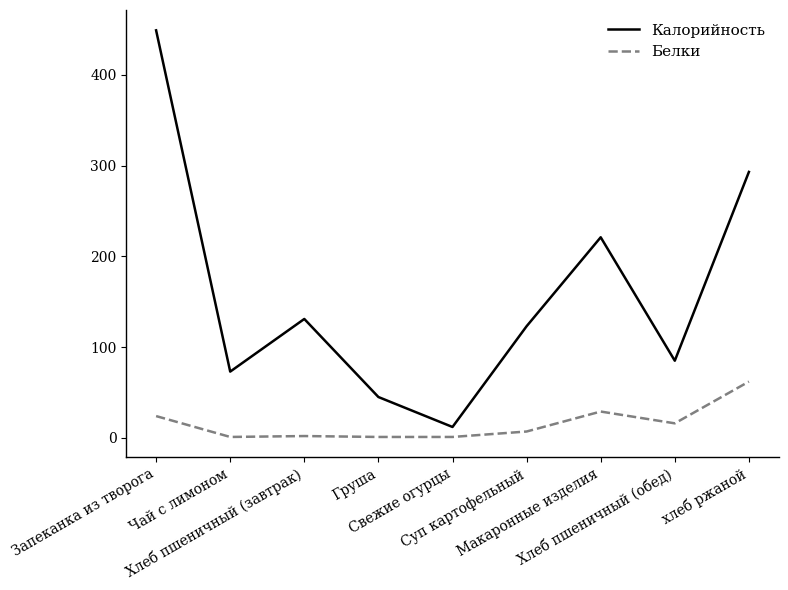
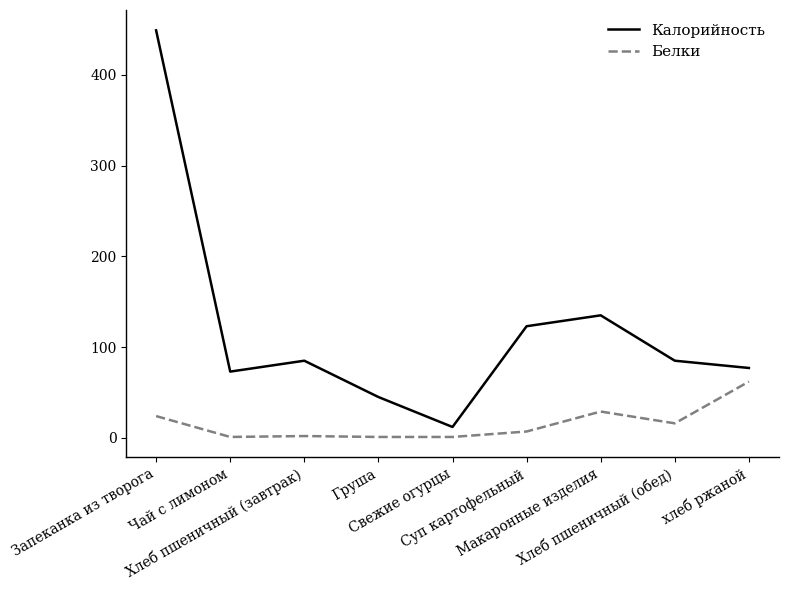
  {
    "Калорийность": {
      "Запеканка из творога": 450,
      "Чай с лимоном": 70,
-     "Хлеб пшеничный (завтрак)": 130,
+     "Хлеб пшеничный (завтрак)": 90,
      "Груша": 50,
      "Свежие огурцы": 10,
      "Суп картофельный": 120,
-     "Макаронные изделия": 220,
+     "Макаронные изделия": 140,
      "Хлеб пшеничный (обед)": 90,
-     "хлеб ржаной": 290
+     "хлеб ржаной": 80
    },
    "Белки": {
      "Запеканка из творога": 20,
      "Чай с лимоном": 0,
      "Хлеб пшеничный (завтрак)": 0,
      "Груша": 0,
      "Свежие огурцы": 0,
      "Суп картофельный": 10,
      "Макаронные изделия": 30,
      "Хлеб пшеничный (обед)": 20,
      "хлеб ржаной": 60
    }
  }
